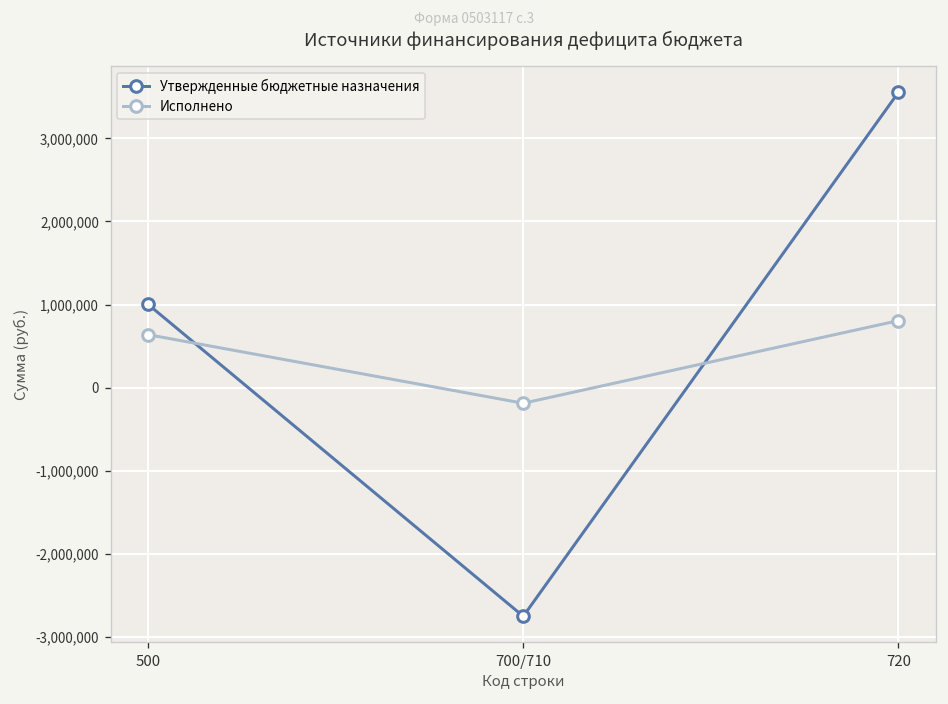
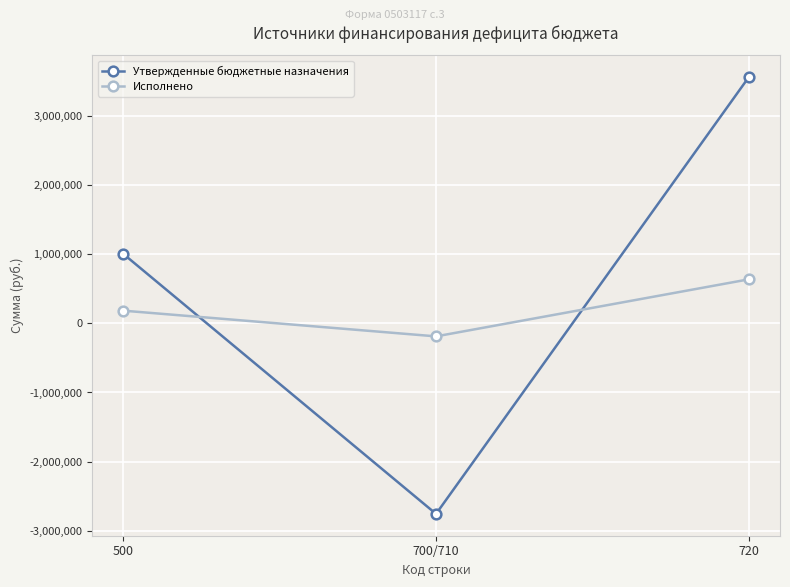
  {
    "Утвержденные бюджетные назначения": {
      "500": "1,000,000",
      "700/710": "-2,800,000",
      "720": "3,600,000"
    },
    "Исполнено": {
-     "500": "600,000",
+     "500": "200,000",
      "700/710": "-200,000",
-     "720": "800,000"
+     "720": "600,000"
    }
  }
